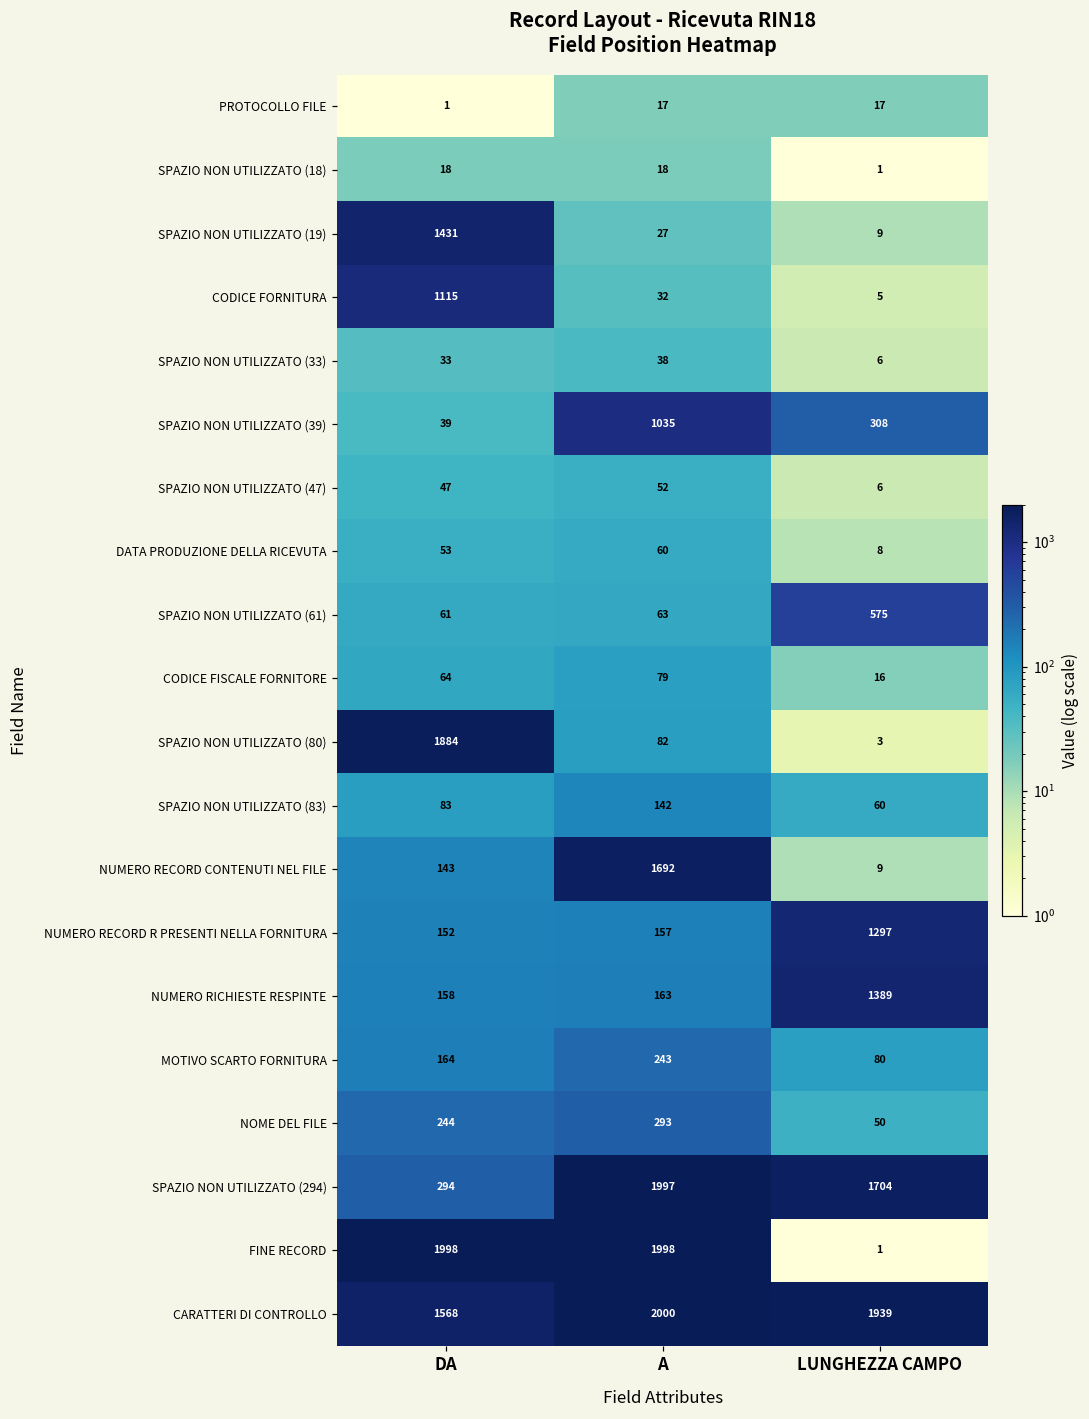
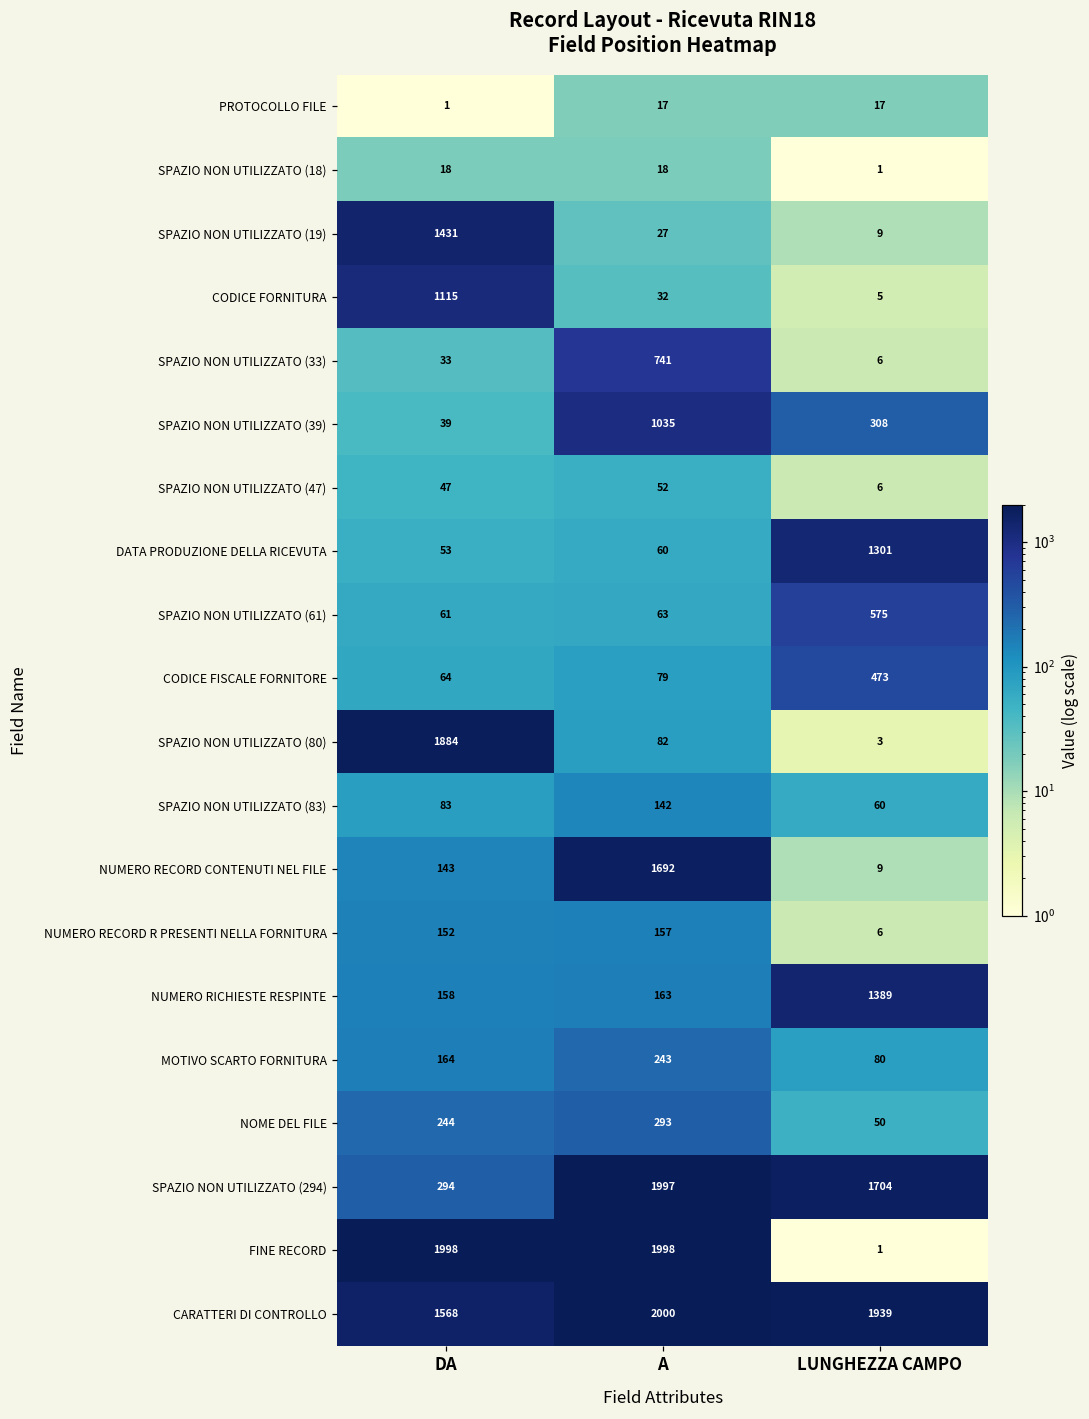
  {
    "PROTOCOLLO FILE": {
      "DA": 1,
      "A": 17,
      "LUNGHEZZA CAMPO": 17
    },
    "SPAZIO NON UTILIZZATO (18)": {
      "DA": 18,
      "A": 18,
      "LUNGHEZZA CAMPO": 1
    },
    "SPAZIO NON UTILIZZATO (19)": {
      "DA": 1431,
      "A": 27,
      "LUNGHEZZA CAMPO": 9
    },
    "CODICE FORNITURA": {
      "DA": 1115,
      "A": 32,
      "LUNGHEZZA CAMPO": 5
    },
    "SPAZIO NON UTILIZZATO (33)": {
      "DA": 33,
-     "A": 38,
+     "A": 741,
      "LUNGHEZZA CAMPO": 6
    },
    "SPAZIO NON UTILIZZATO (39)": {
      "DA": 39,
      "A": 1035,
      "LUNGHEZZA CAMPO": 308
    },
    "SPAZIO NON UTILIZZATO (47)": {
      "DA": 47,
      "A": 52,
      "LUNGHEZZA CAMPO": 6
    },
    "DATA PRODUZIONE DELLA RICEVUTA": {
      "DA": 53,
      "A": 60,
-     "LUNGHEZZA CAMPO": 8
+     "LUNGHEZZA CAMPO": 1301
    },
    "SPAZIO NON UTILIZZATO (61)": {
      "DA": 61,
      "A": 63,
      "LUNGHEZZA CAMPO": 575
    },
    "CODICE FISCALE FORNITORE": {
      "DA": 64,
      "A": 79,
-     "LUNGHEZZA CAMPO": 16
+     "LUNGHEZZA CAMPO": 473
    },
    "SPAZIO NON UTILIZZATO (80)": {
      "DA": 1884,
      "A": 82,
      "LUNGHEZZA CAMPO": 3
    },
    "SPAZIO NON UTILIZZATO (83)": {
      "DA": 83,
      "A": 142,
      "LUNGHEZZA CAMPO": 60
    },
    "NUMERO RECORD CONTENUTI NEL FILE": {
      "DA": 143,
      "A": 1692,
      "LUNGHEZZA CAMPO": 9
    },
    "NUMERO RECORD R PRESENTI NELLA FORNITURA": {
      "DA": 152,
      "A": 157,
-     "LUNGHEZZA CAMPO": 1297
+     "LUNGHEZZA CAMPO": 6
    },
    "NUMERO RICHIESTE RESPINTE": {
      "DA": 158,
      "A": 163,
      "LUNGHEZZA CAMPO": 1389
    },
    "MOTIVO SCARTO FORNITURA": {
      "DA": 164,
      "A": 243,
      "LUNGHEZZA CAMPO": 80
    },
    "NOME DEL FILE": {
      "DA": 244,
      "A": 293,
      "LUNGHEZZA CAMPO": 50
    },
    "SPAZIO NON UTILIZZATO (294)": {
      "DA": 294,
      "A": 1997,
      "LUNGHEZZA CAMPO": 1704
    },
    "FINE RECORD": {
      "DA": 1998,
      "A": 1998,
      "LUNGHEZZA CAMPO": 1
    },
    "CARATTERI DI CONTROLLO": {
      "DA": 1568,
      "A": 2000,
      "LUNGHEZZA CAMPO": 1939
    }
  }
